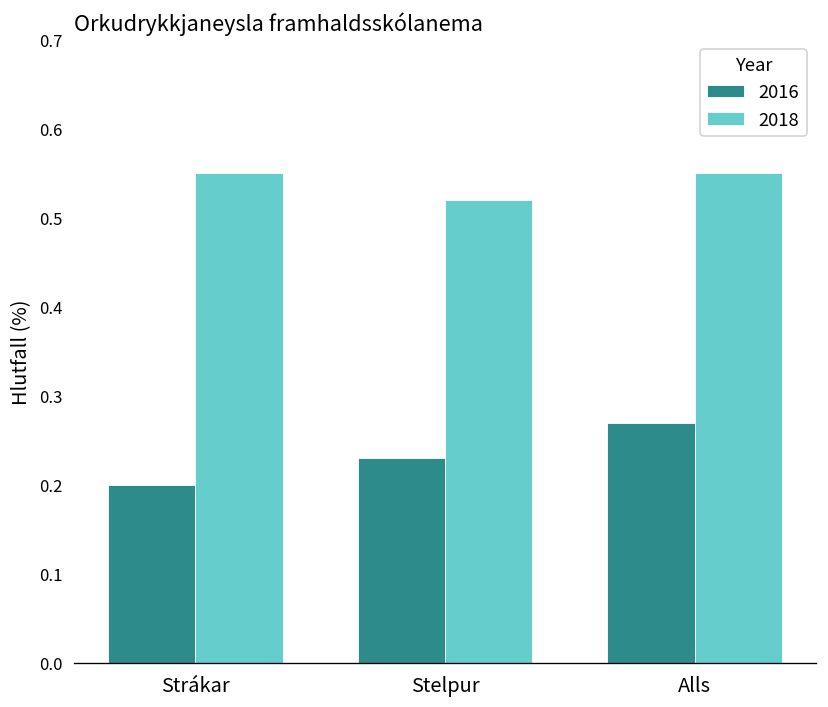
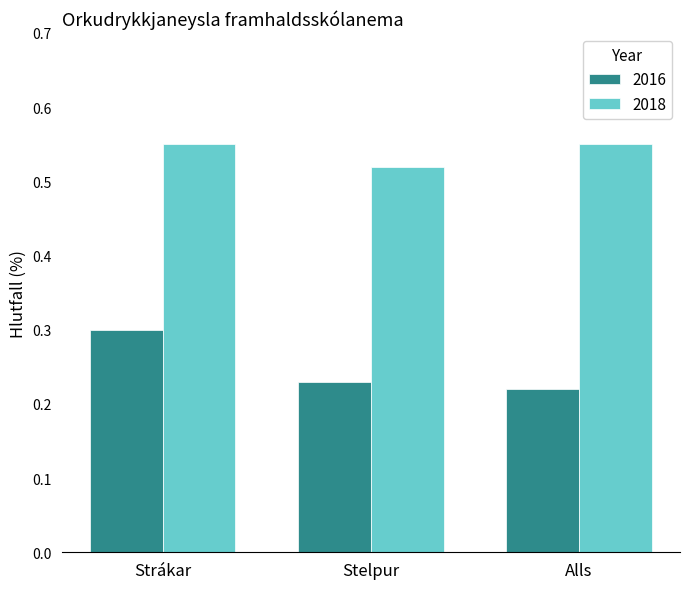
  {
    "2016": {
-     "Strákar": 0.2,
+     "Strákar": 0.3,
      "Stelpur": 0.23,
-     "Alls": 0.27
+     "Alls": 0.22
    },
    "2018": {
      "Strákar": 0.55,
      "Stelpur": 0.52,
      "Alls": 0.55
    }
  }
